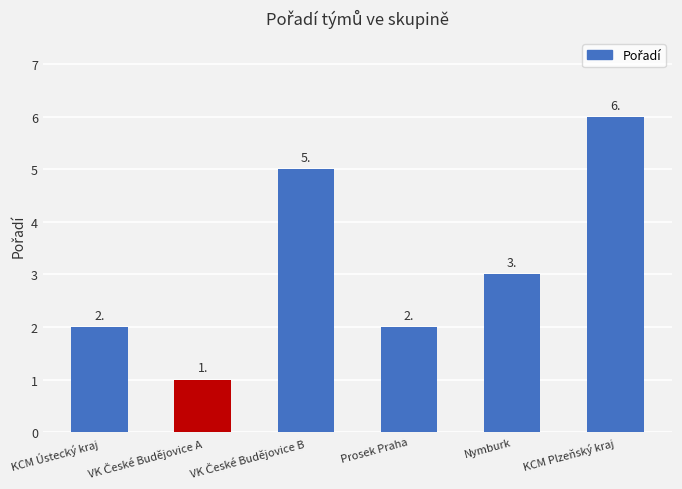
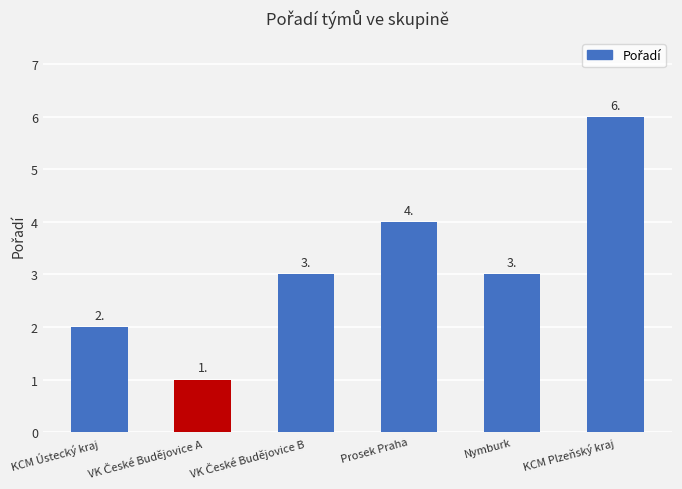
  {
    "KCM Ústecký kraj": "2.",
    "VK České Budějovice A": "1.",
-   "VK České Budějovice B": "5.",
-   "Prosek Praha": "2.",
+   "VK České Budějovice B": "3.",
+   "Prosek Praha": "4.",
    "Nymburk": "3.",
    "KCM Plzeňský kraj": "6."
  }
